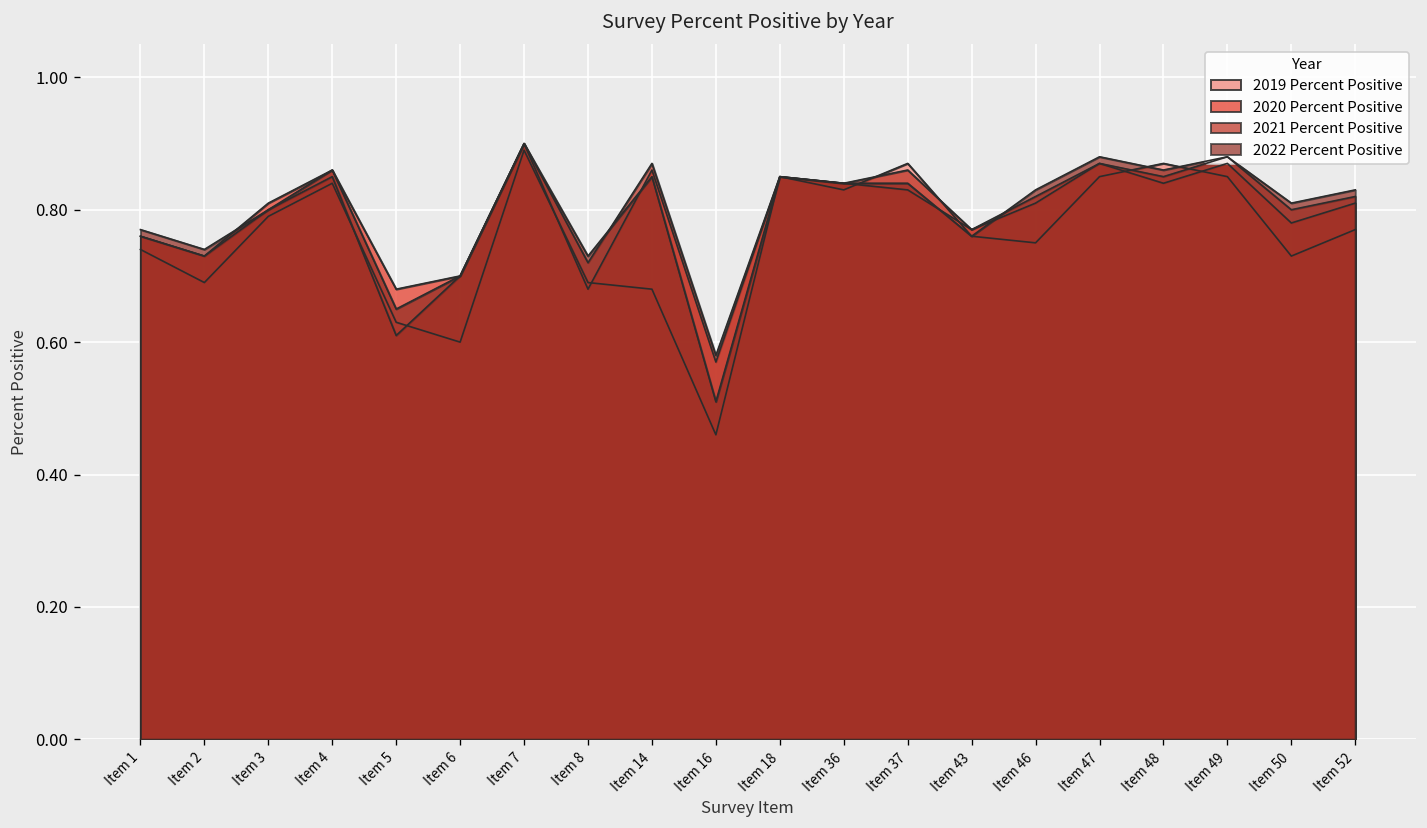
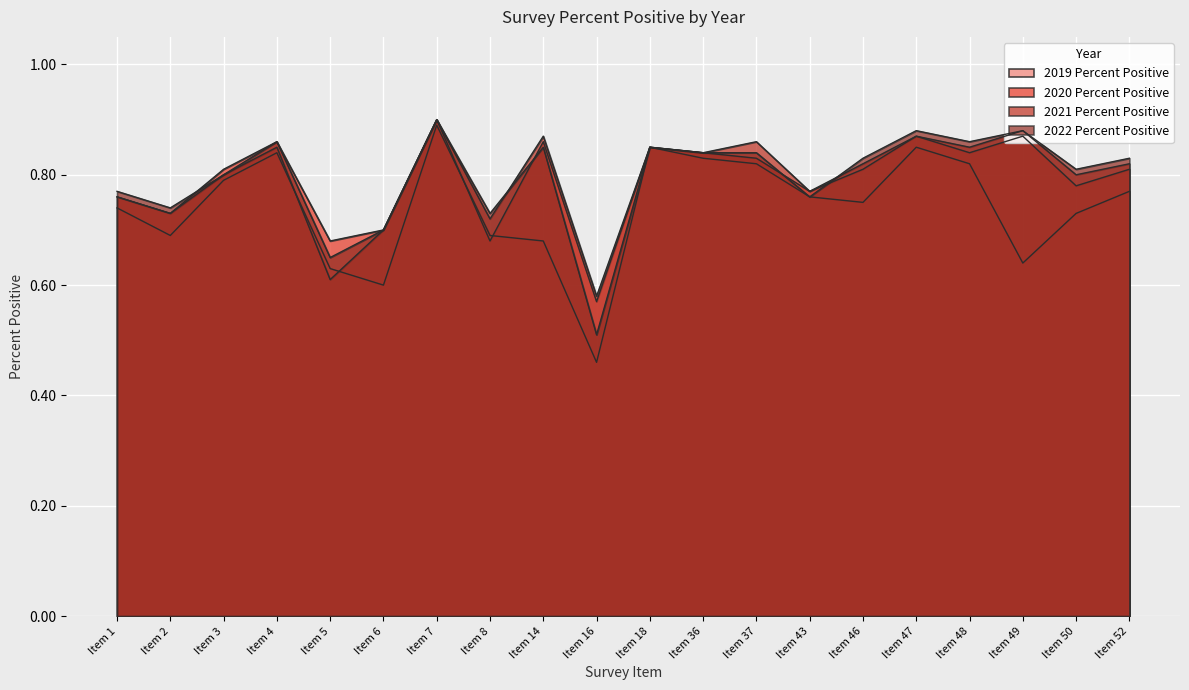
  {
    "2019 Percent Positive": {
      "Item 1": 0.74,
      "Item 2": 0.69,
      "Item 3": 0.79,
      "Item 4": 0.84,
      "Item 5": 0.63,
      "Item 6": 0.60,
      "Item 7": 0.89,
      "Item 8": 0.69,
      "Item 14": 0.68,
      "Item 16": 0.46,
      "Item 36": 0.83,
-     "Item 37": 0.87,
+     "Item 37": 0.82,
      "Item 46": 0.75,
      "Item 47": 0.85,
-     "Item 48": 0.87,
-     "Item 49": 0.85,
+     "Item 48": 0.82,
+     "Item 49": 0.64,
      "Item 50": 0.73,
      "Item 52": 0.77
    }
  }
